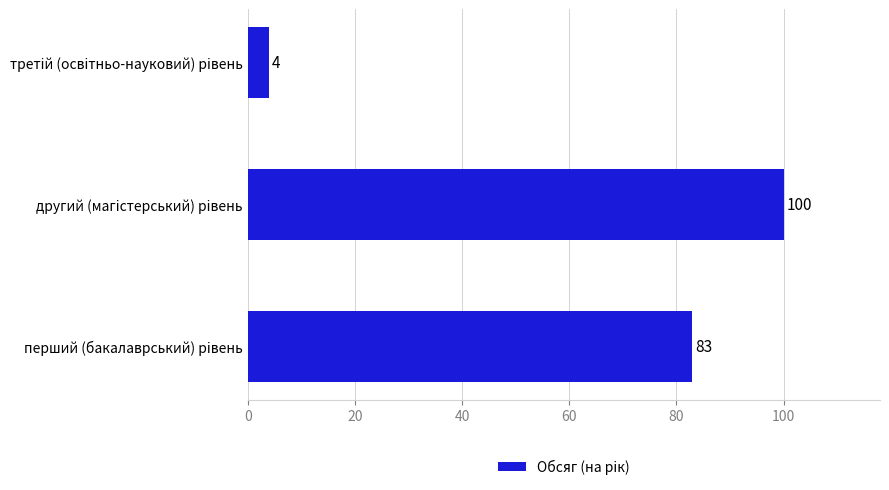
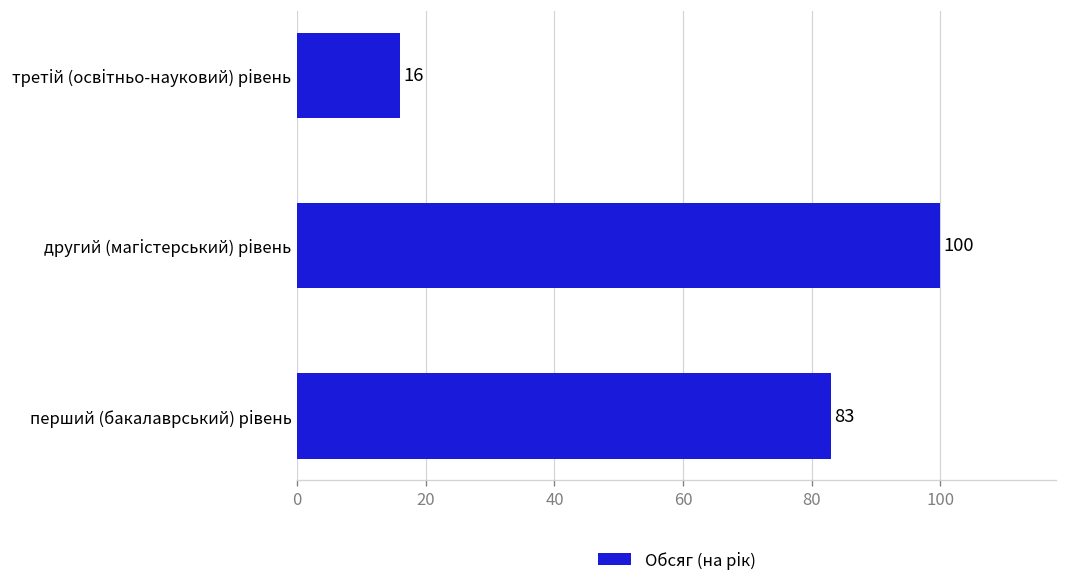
  {
-   "третій (освітньо-науковий) рівень": 4,
+   "третій (освітньо-науковий) рівень": 16,
    "другий (магістерський) рівень": 100,
    "перший (бакалаврський) рівень": 83
  }
